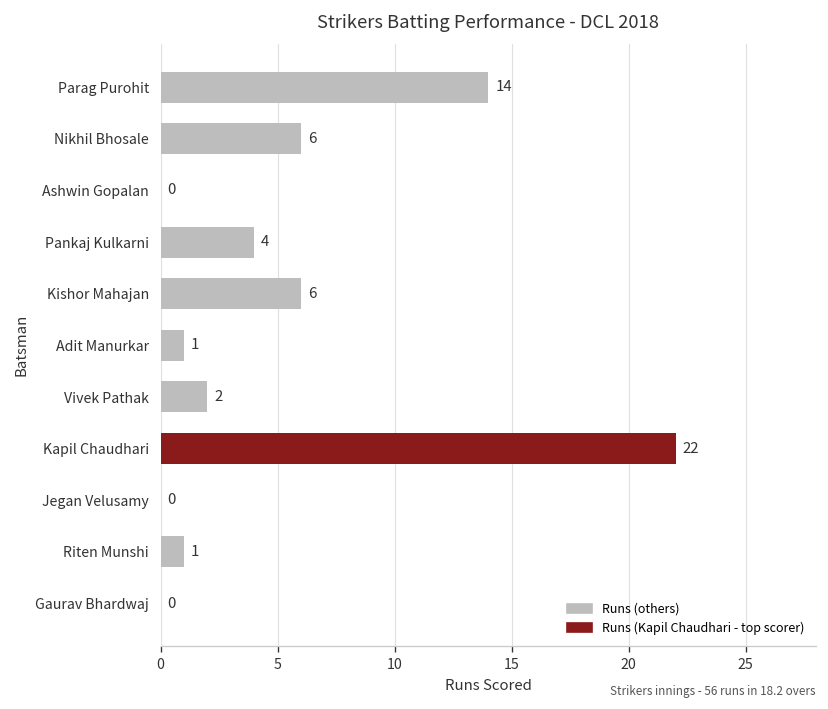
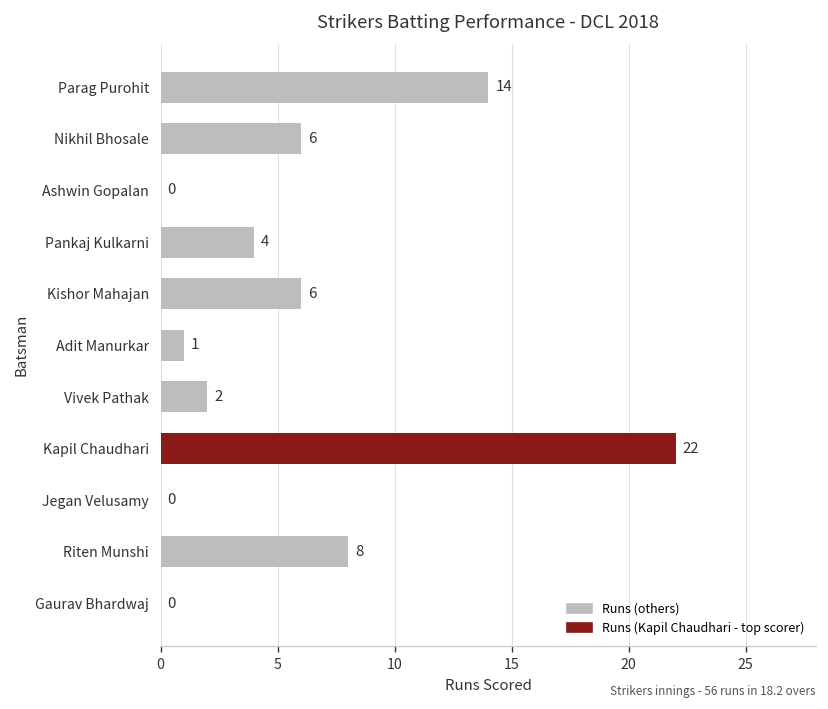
  {
    "Parag Purohit": 14,
    "Nikhil Bhosale": 6,
    "Ashwin Gopalan": 0,
    "Pankaj Kulkarni": 4,
    "Kishor Mahajan": 6,
    "Adit Manurkar": 1,
    "Vivek Pathak": 2,
    "Kapil Chaudhari": 22,
    "Jegan Velusamy": 0,
-   "Riten Munshi": 1,
+   "Riten Munshi": 8,
    "Gaurav Bhardwaj": 0
  }
